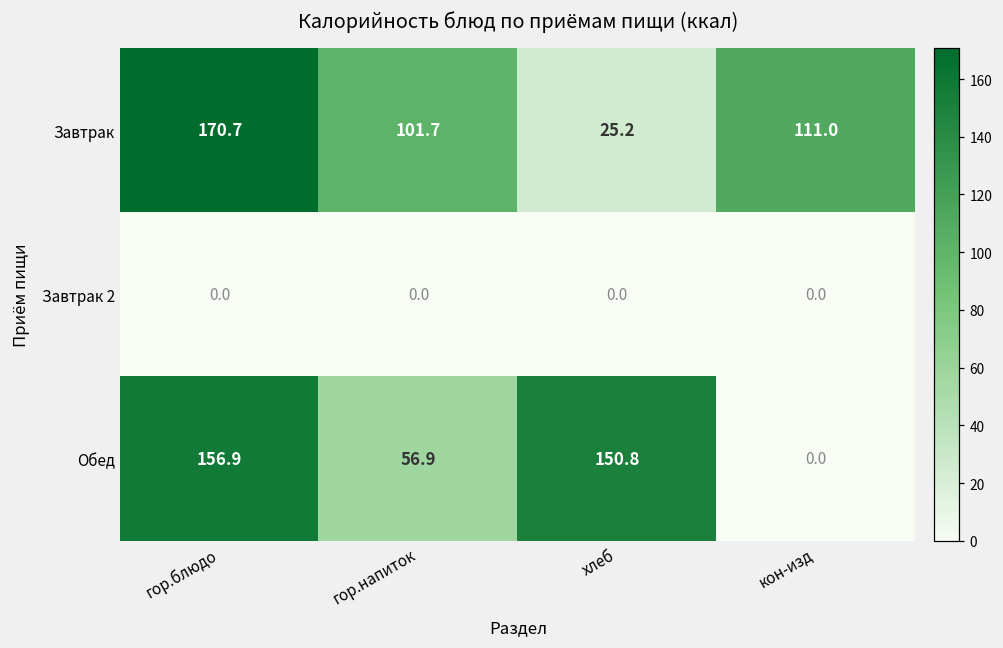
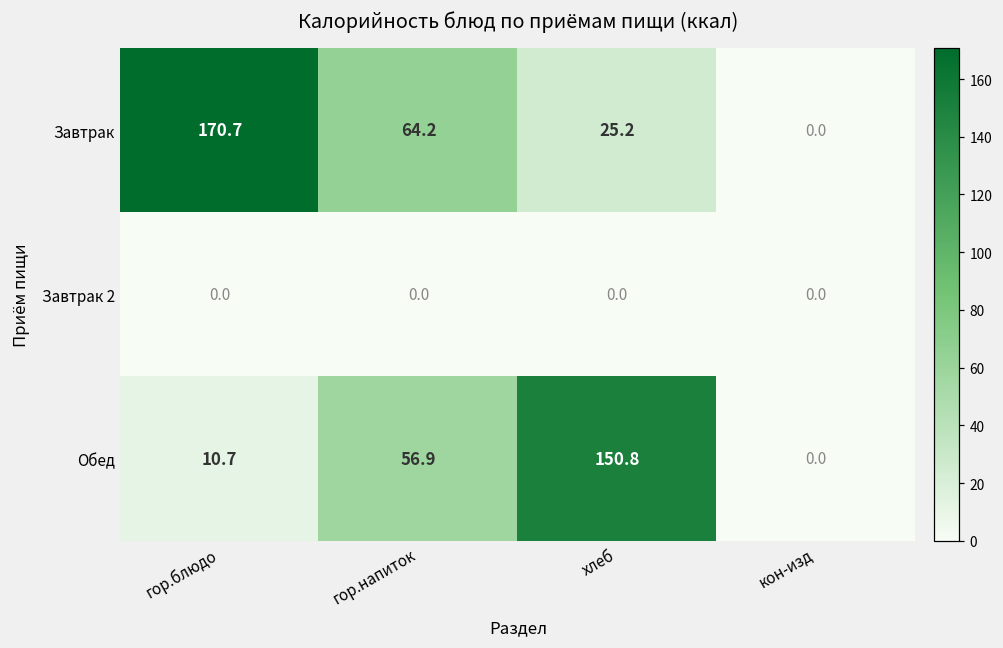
  {
    "Завтрак": {
      "гор.блюдо": 170.7,
-     "гор.напиток": 101.7,
+     "гор.напиток": 64.2,
      "хлеб": 25.2,
-     "кон-изд": 111.0
+     "кон-изд": 0.0
    },
    "Завтрак 2": {
      "гор.блюдо": 0.0,
      "гор.напиток": 0.0,
      "хлеб": 0.0,
      "кон-изд": 0.0
    },
    "Обед": {
-     "гор.блюдо": 156.9,
+     "гор.блюдо": 10.7,
      "гор.напиток": 56.9,
      "хлеб": 150.8,
      "кон-изд": 0.0
    }
  }
